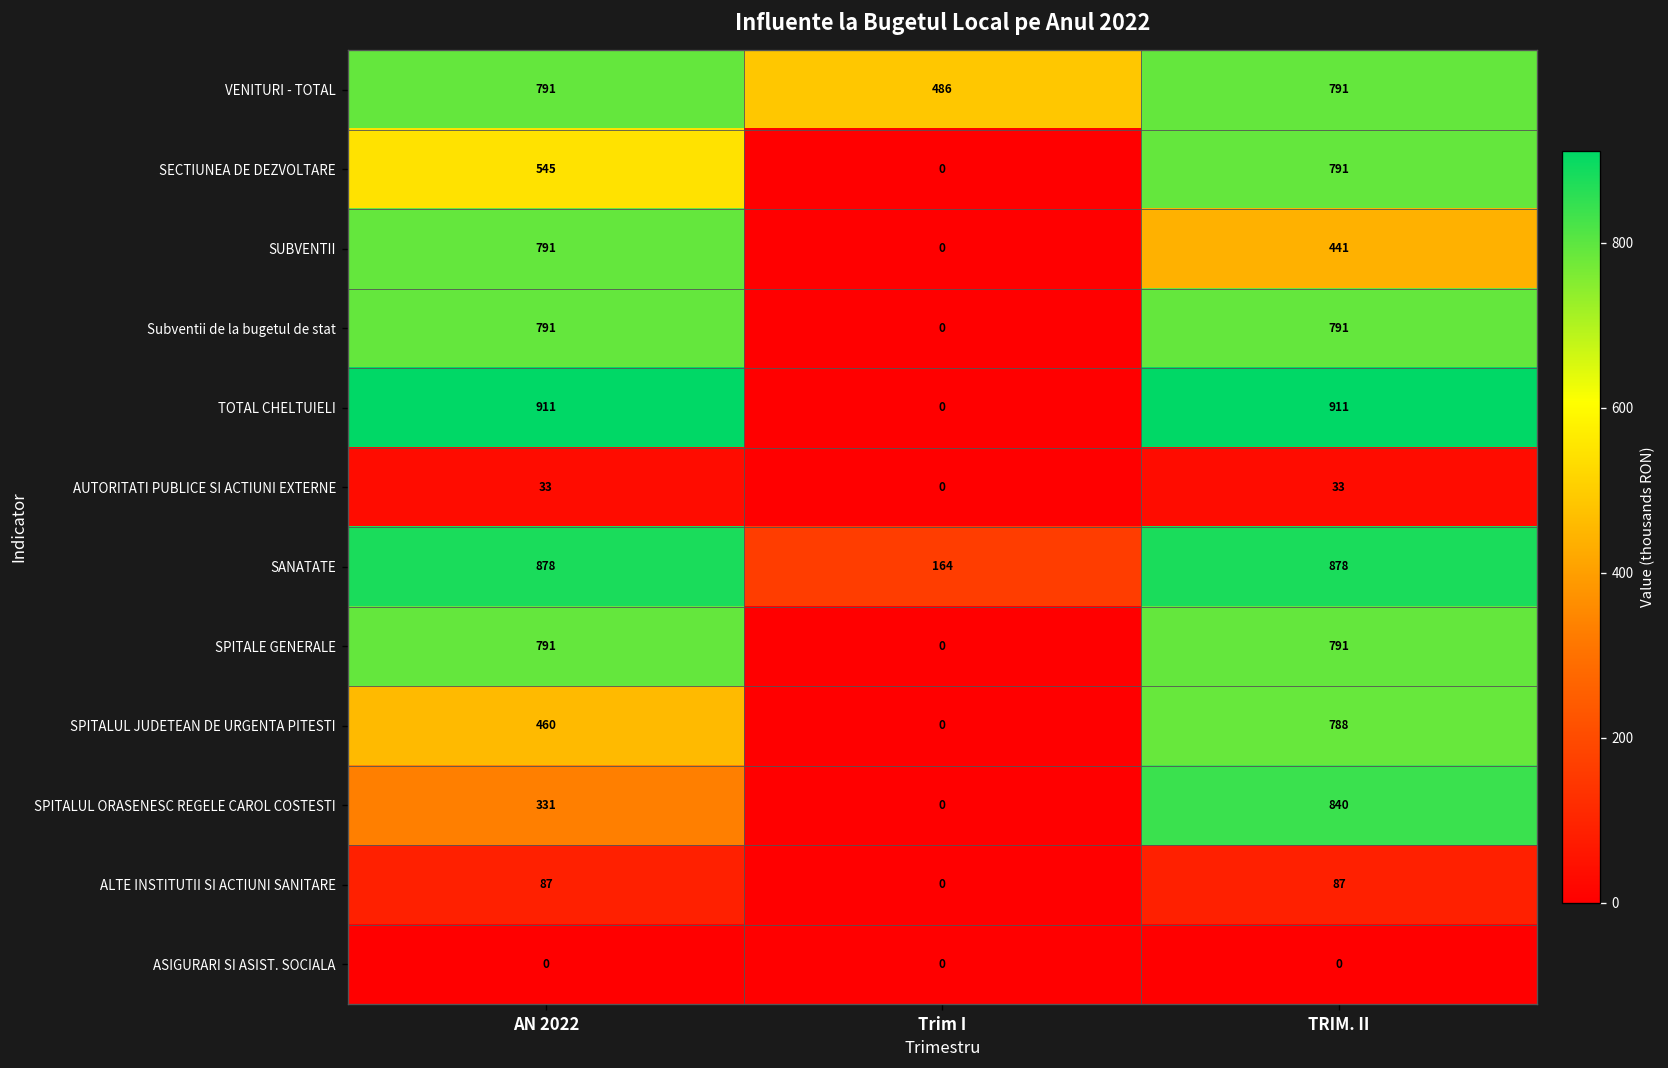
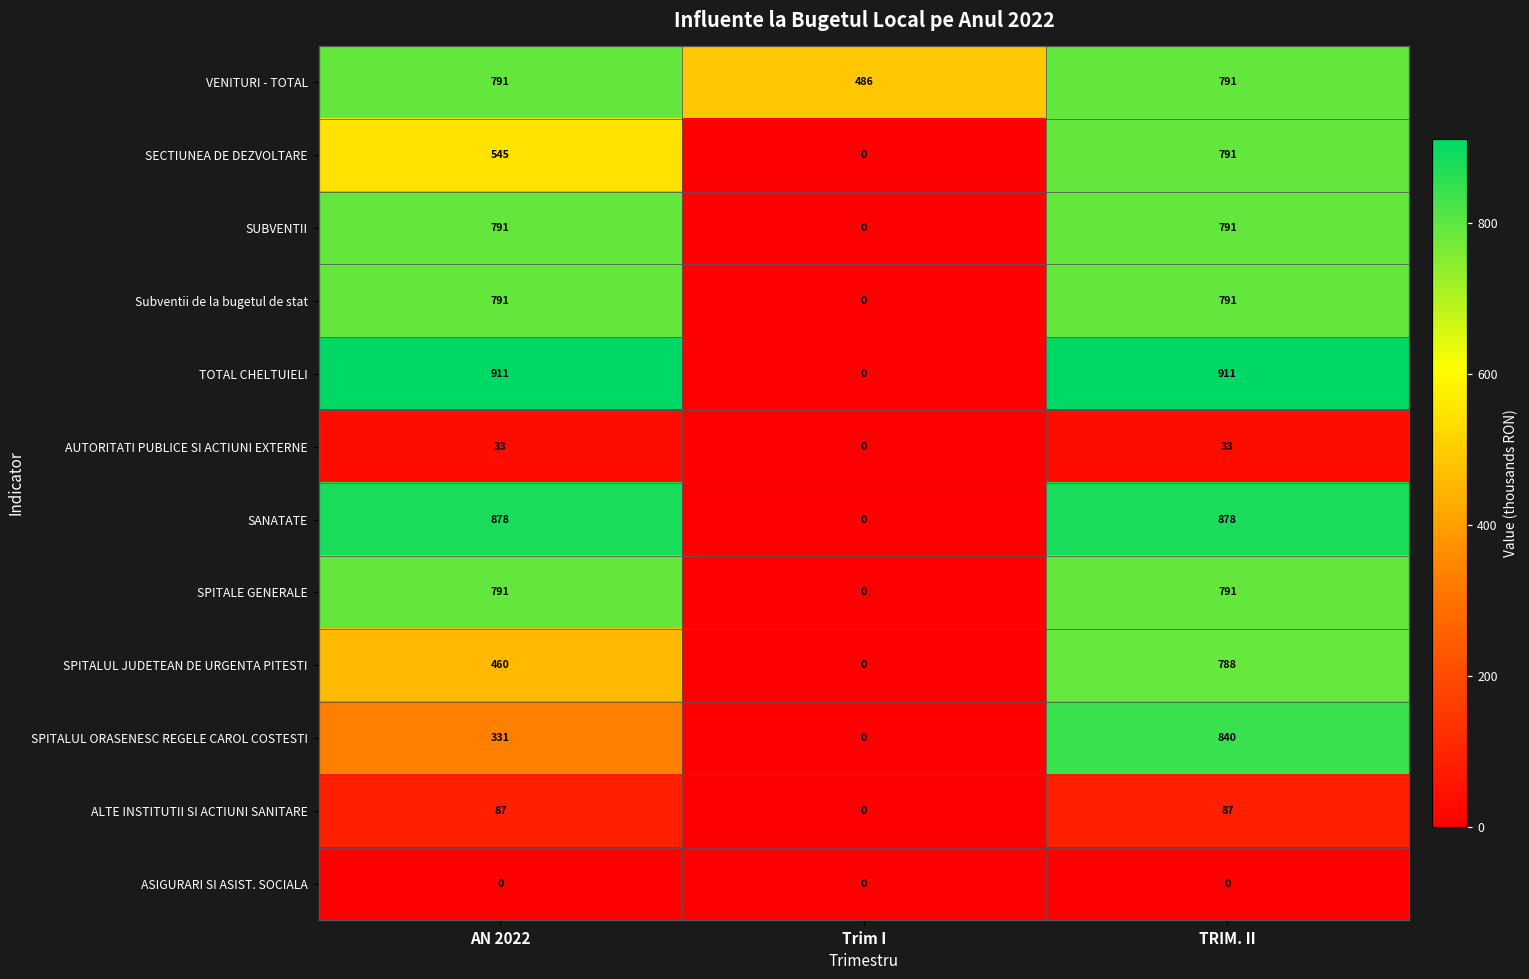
  {
    "VENITURI - TOTAL": {
      "AN 2022": 791,
      "Trim I": 486,
      "TRIM. II": 791
    },
    "SECTIUNEA DE DEZVOLTARE": {
      "AN 2022": 545,
      "Trim I": 0,
      "TRIM. II": 791
    },
    "SUBVENTII": {
      "AN 2022": 791,
      "Trim I": 0,
-     "TRIM. II": 441
+     "TRIM. II": 791
    },
    "Subventii de la bugetul de stat": {
      "AN 2022": 791,
      "Trim I": 0,
      "TRIM. II": 791
    },
    "TOTAL CHELTUIELI": {
      "AN 2022": 911,
      "Trim I": 0,
      "TRIM. II": 911
    },
    "AUTORITATI PUBLICE SI ACTIUNI EXTERNE": {
      "AN 2022": 33,
      "Trim I": 0,
      "TRIM. II": 33
    },
    "SANATATE": {
      "AN 2022": 878,
-     "Trim I": 164,
+     "Trim I": 0,
      "TRIM. II": 878
    },
    "SPITALE GENERALE": {
      "AN 2022": 791,
      "Trim I": 0,
      "TRIM. II": 791
    },
    "SPITALUL JUDETEAN DE URGENTA PITESTI": {
      "AN 2022": 460,
      "Trim I": 0,
      "TRIM. II": 788
    },
    "SPITALUL ORASENESC REGELE CAROL COSTESTI": {
      "AN 2022": 331,
      "Trim I": 0,
      "TRIM. II": 840
    },
    "ALTE INSTITUTII SI ACTIUNI SANITARE": {
      "AN 2022": 87,
      "Trim I": 0,
      "TRIM. II": 87
    },
    "ASIGURARI SI ASIST. SOCIALA": {
      "AN 2022": 0,
      "Trim I": 0,
      "TRIM. II": 0
    }
  }
